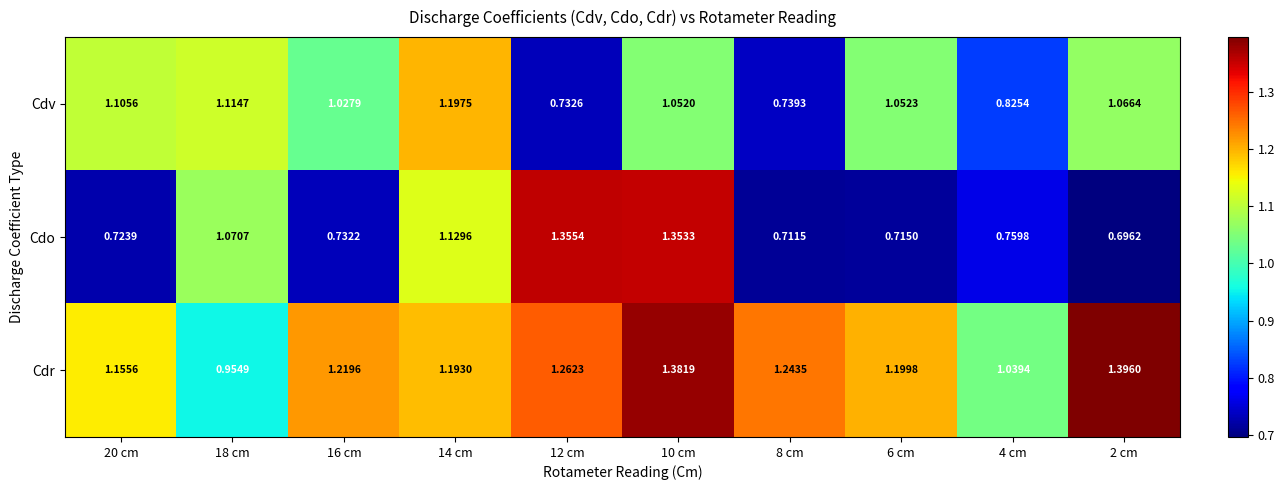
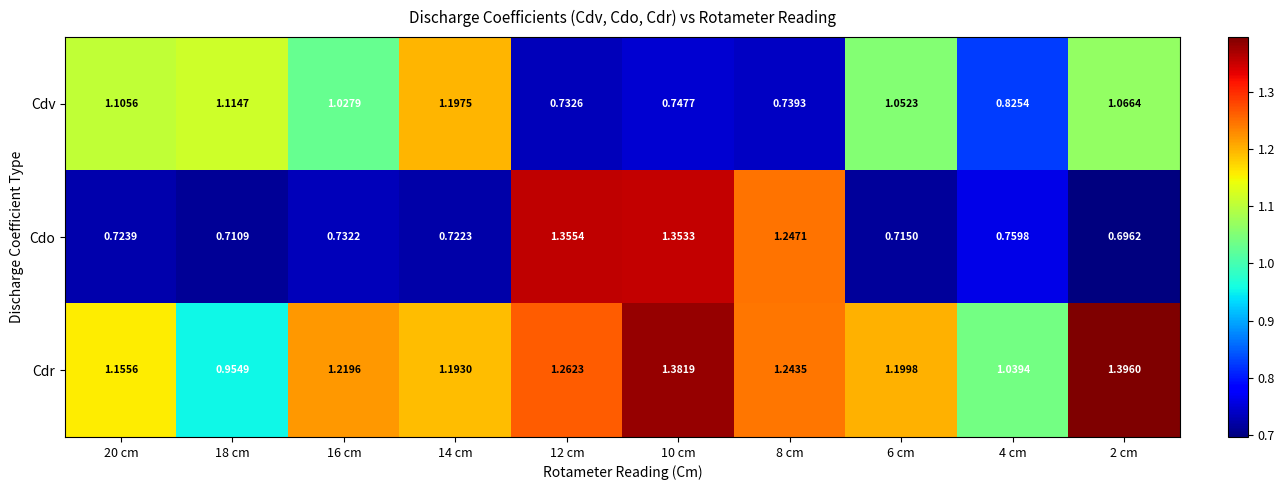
  {
    "Cdv": {
      "20 cm": 1.1056,
      "18 cm": 1.1147,
      "16 cm": 1.0279,
      "14 cm": 1.1975,
      "12 cm": 0.7326,
-     "10 cm": 1.0520,
+     "10 cm": 0.7477,
      "8 cm": 0.7393,
      "6 cm": 1.0523,
      "4 cm": 0.8254,
      "2 cm": 1.0664
    },
    "Cdo": {
      "20 cm": 0.7239,
-     "18 cm": 1.0707,
+     "18 cm": 0.7109,
      "16 cm": 0.7322,
-     "14 cm": 1.1296,
+     "14 cm": 0.7223,
      "12 cm": 1.3554,
      "10 cm": 1.3533,
-     "8 cm": 0.7115,
+     "8 cm": 1.2471,
      "6 cm": 0.7150,
      "4 cm": 0.7598,
      "2 cm": 0.6962
    },
    "Cdr": {
      "20 cm": 1.1556,
      "18 cm": 0.9549,
      "16 cm": 1.2196,
      "14 cm": 1.1930,
      "12 cm": 1.2623,
      "10 cm": 1.3819,
      "8 cm": 1.2435,
      "6 cm": 1.1998,
      "4 cm": 1.0394,
      "2 cm": 1.3960
    }
  }
